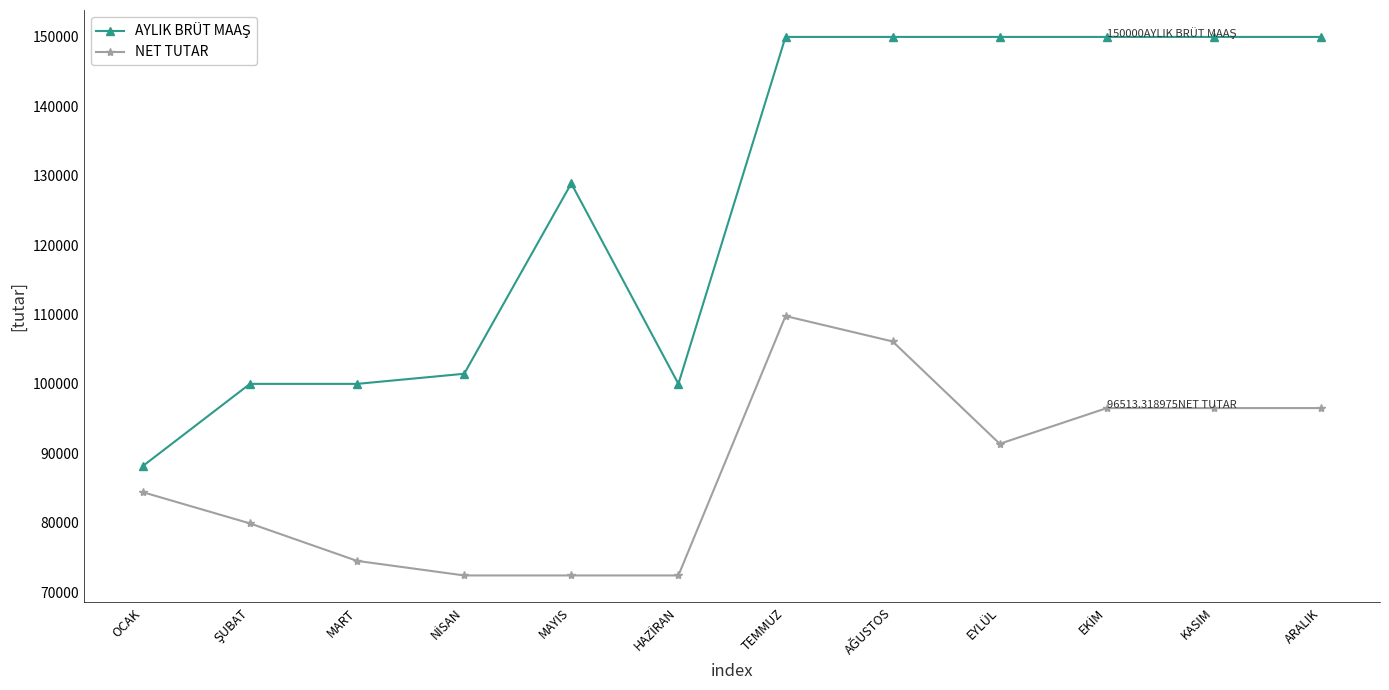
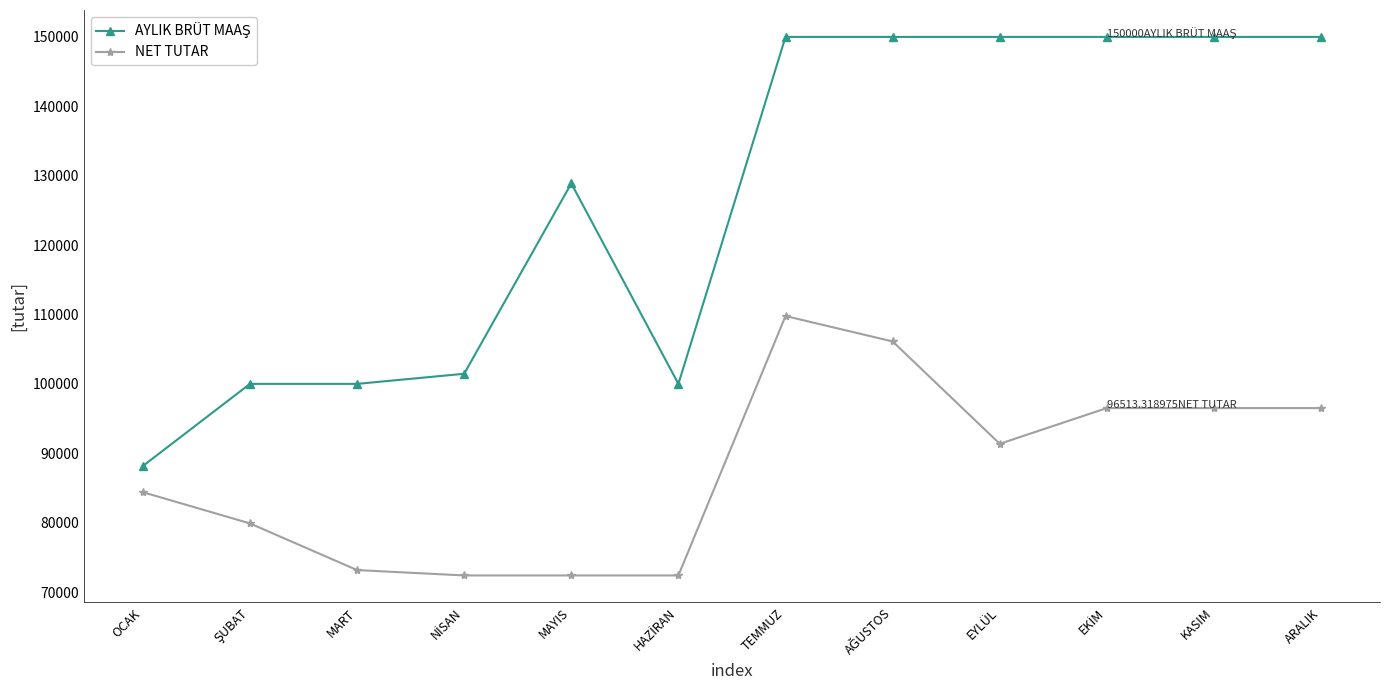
  {
    "AYLIK BRÜT MAAŞ": {
      "OCAK": 88000,
      "ŞUBAT": 100000,
      "MART": 100000,
      "NİSAN": 101000,
      "MAYIS": 129000,
      "HAZİRAN": 100000,
      "TEMMUZ": 150000,
      "AĞUSTOS": 150000,
      "EYLÜL": 150000,
      "ARALIK": 150000
    },
    "NET TUTAR": {
      "OCAK": 84000,
      "ŞUBAT": 80000,
-     "MART": 74000,
+     "MART": 73000,
      "NİSAN": 72000,
      "MAYIS": 72000,
      "HAZİRAN": 72000,
      "TEMMUZ": 110000,
      "AĞUSTOS": 106000,
      "EYLÜL": 91000,
      "ARALIK": 97000
    }
  }
